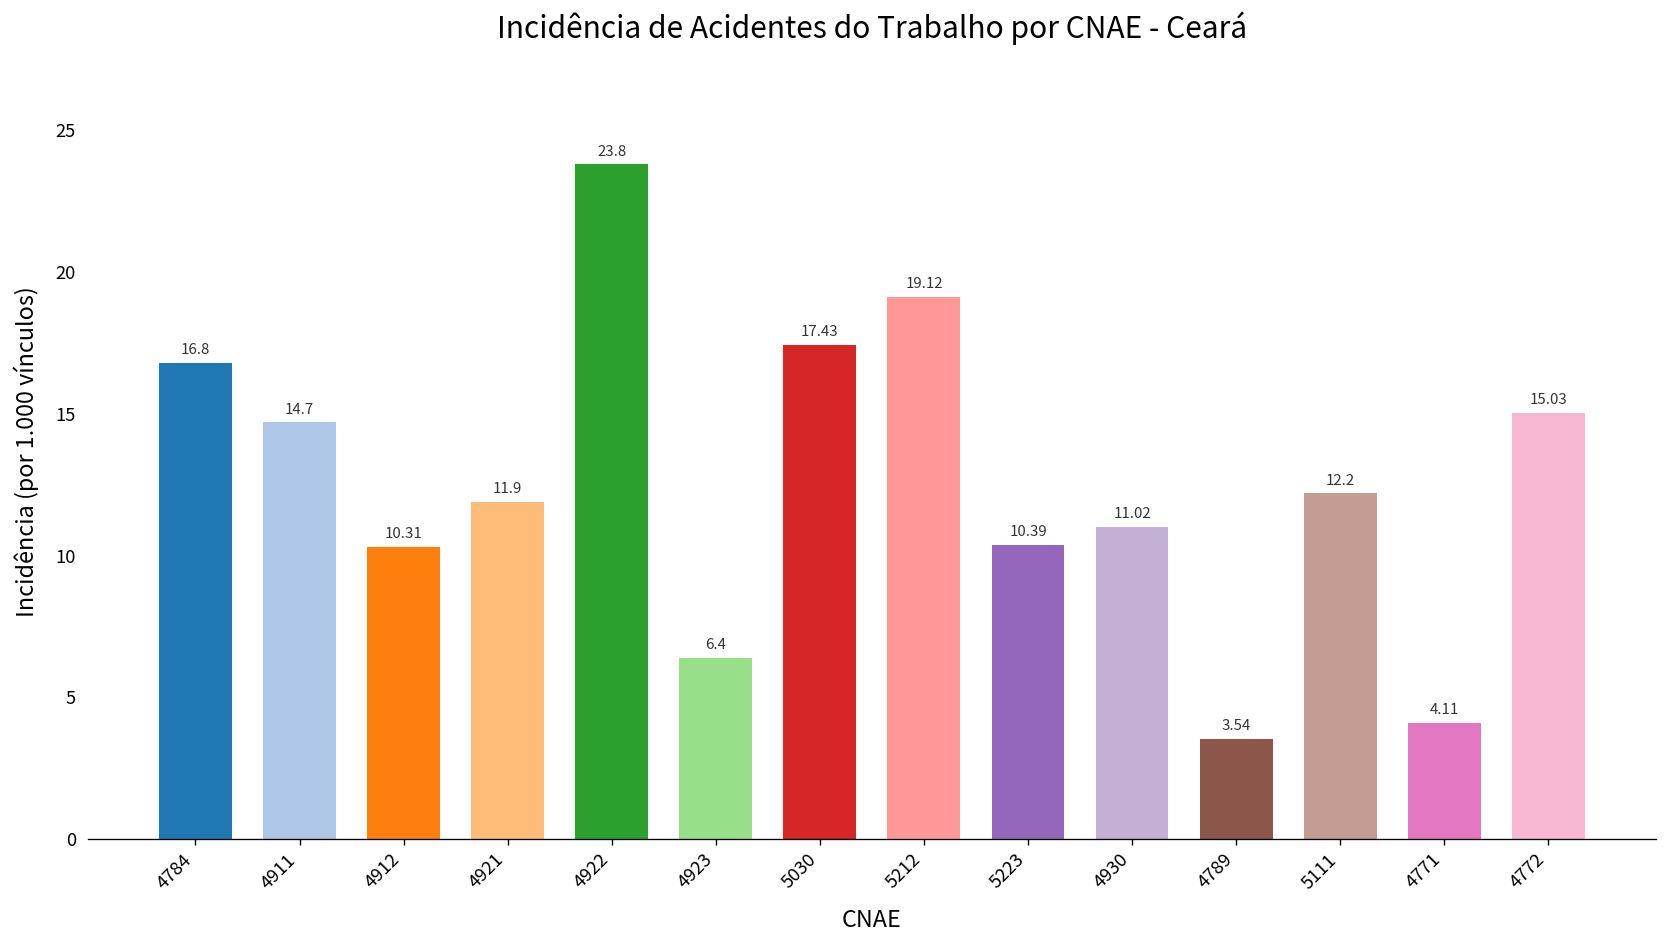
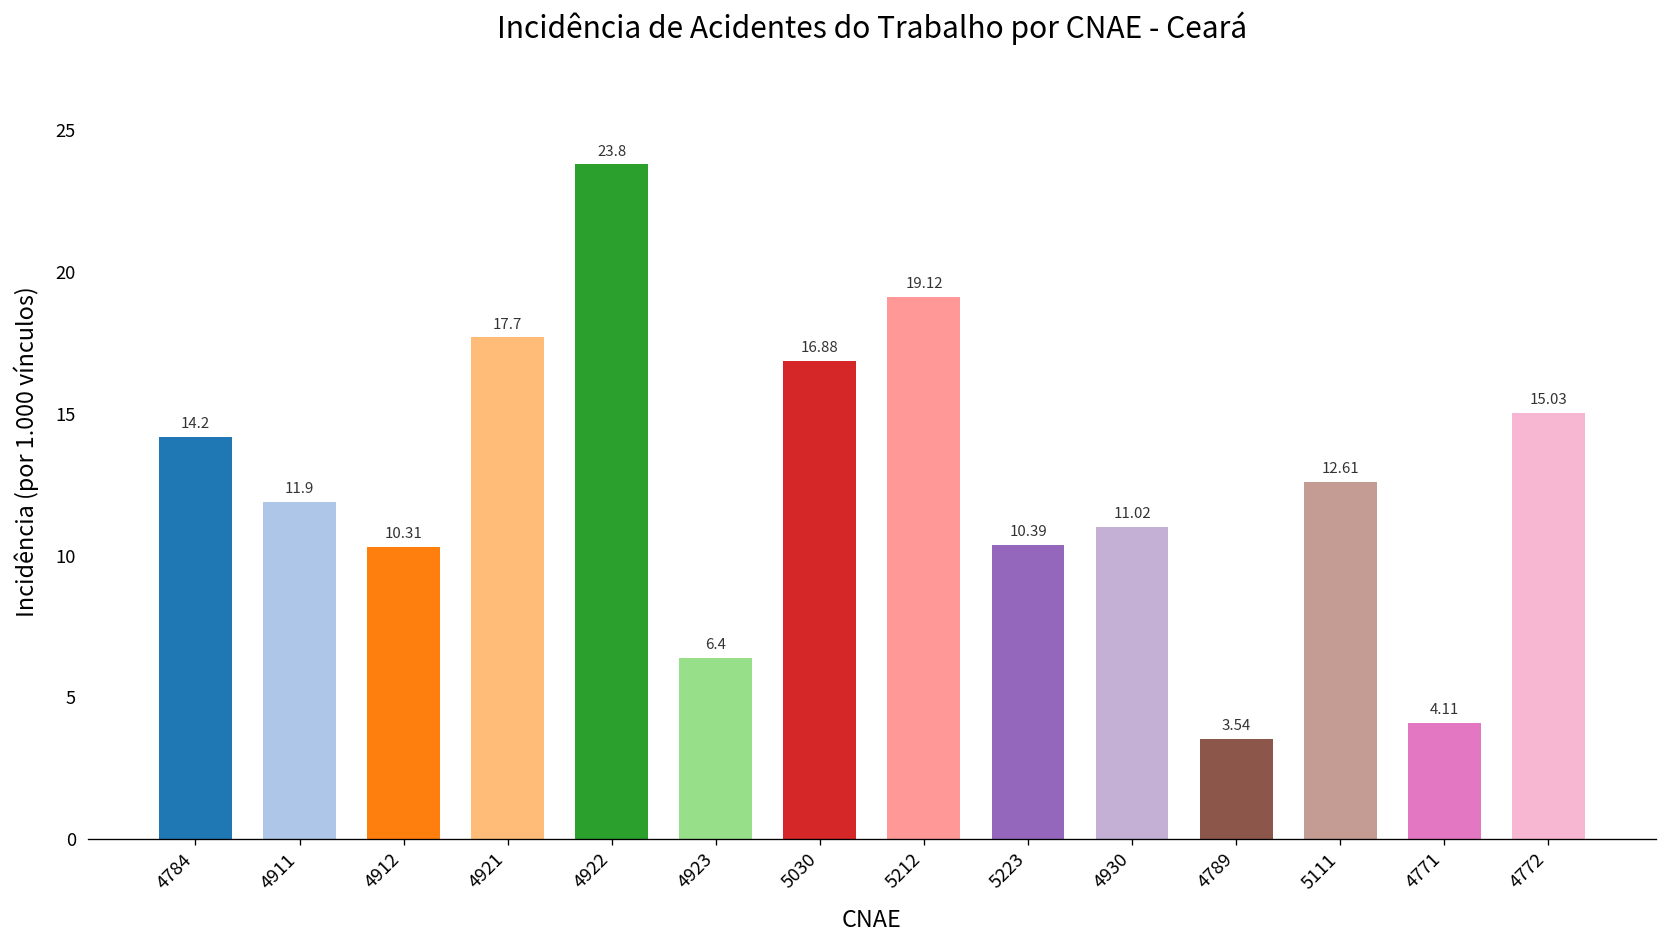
  {
-   "4784": 16.8,
-   "4911": 14.7,
+   "4784": 14.2,
+   "4911": 11.9,
    "4912": 10.31,
-   "4921": 11.9,
+   "4921": 17.7,
    "4922": 23.8,
    "4923": 6.4,
-   "5030": 17.43,
+   "5030": 16.88,
    "5212": 19.12,
    "5223": 10.39,
    "4930": 11.02,
    "4789": 3.54,
-   "5111": 12.2,
+   "5111": 12.61,
    "4771": 4.11,
    "4772": 15.03
  }
